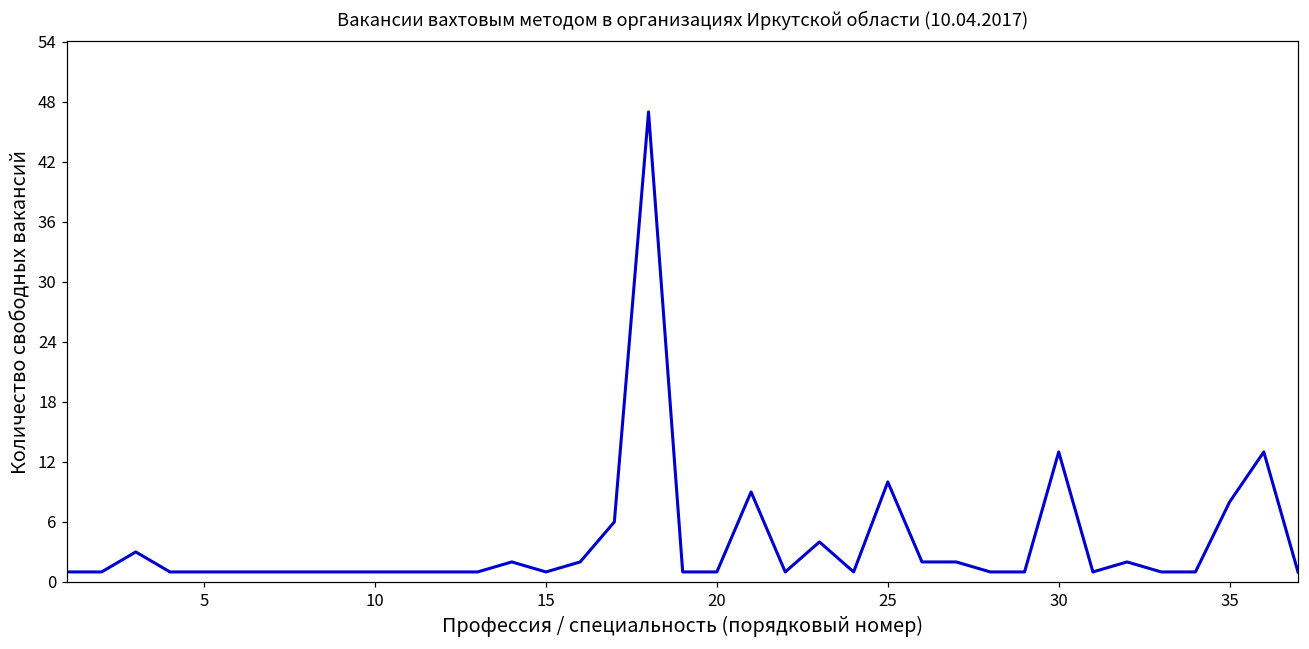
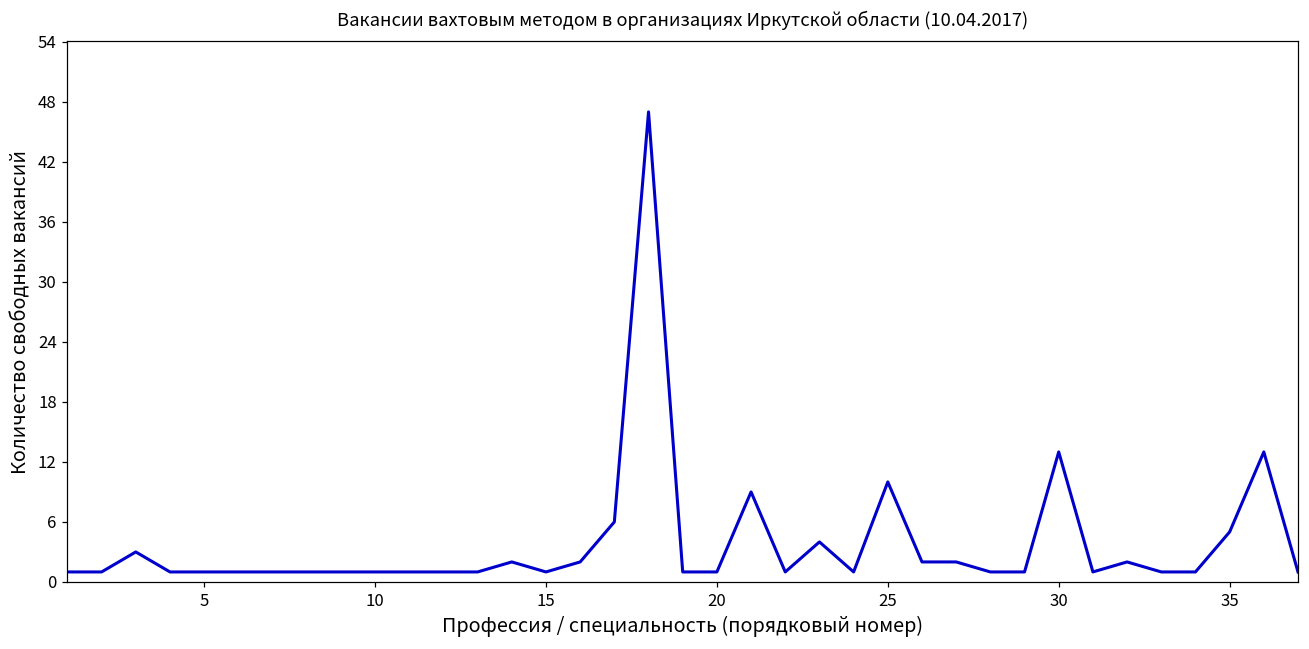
  {
    "5": 1,
    "10": 1,
    "15": 1,
    "20": 1,
    "25": 10,
    "30": 13,
-   "35": 8
+   "35": 5
  }
